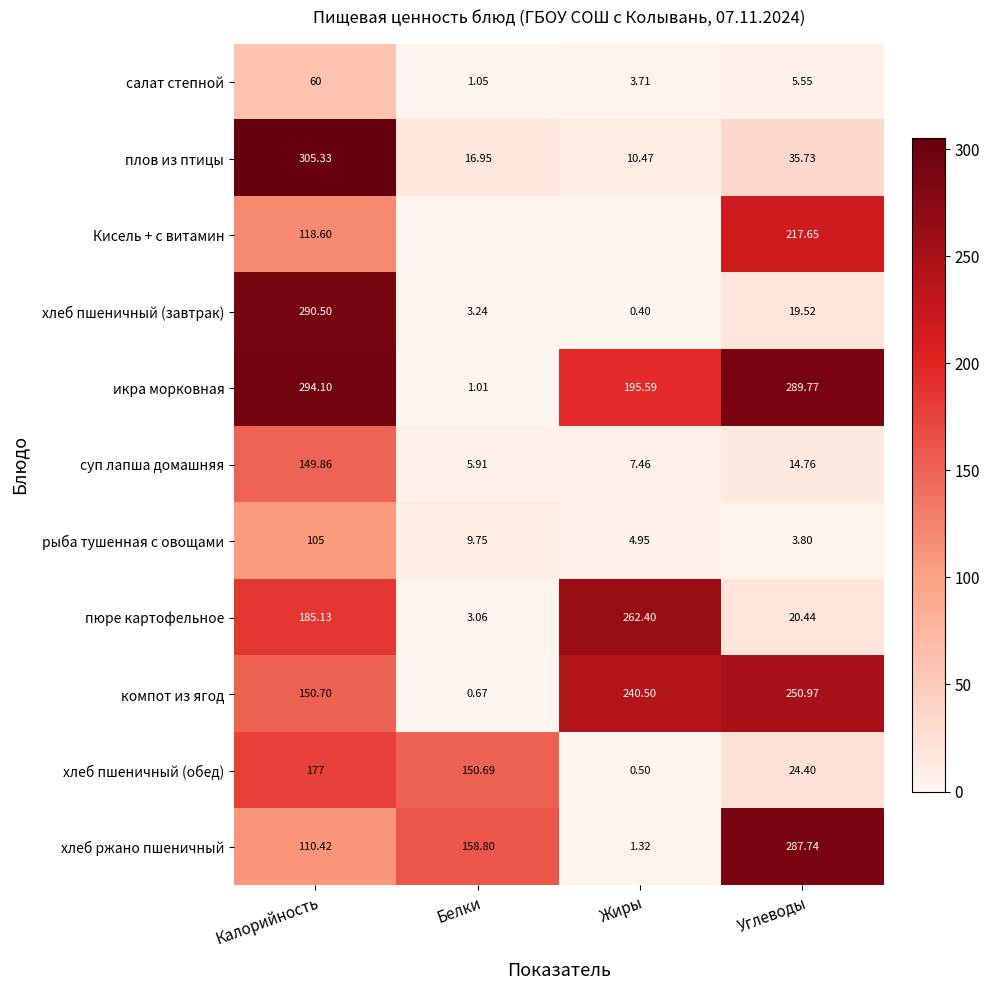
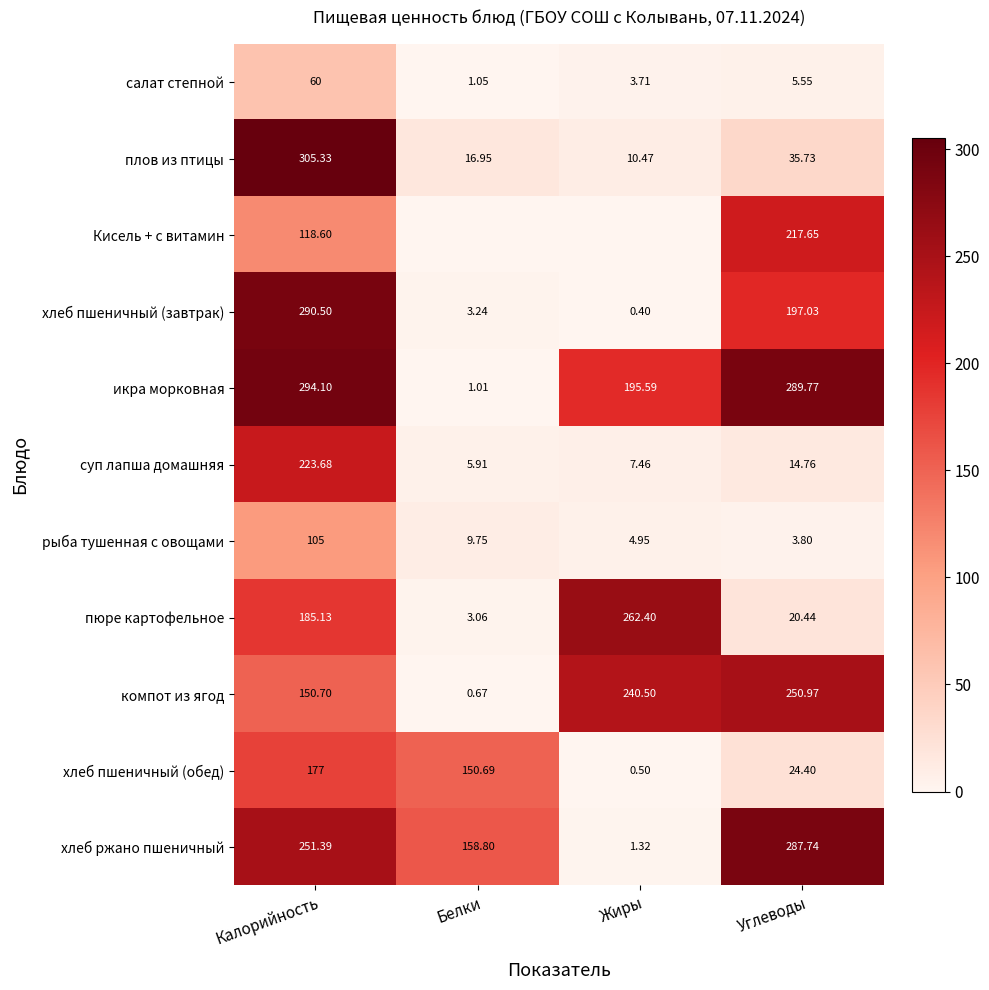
  {
    "салат степной": {
      "Калорийность": 60,
      "Белки": 1.05,
      "Жиры": 3.71,
      "Углеводы": 5.55
    },
    "плов из птицы": {
      "Калорийность": 305.33,
      "Белки": 16.95,
      "Жиры": 10.47,
      "Углеводы": 35.73
    },
    "Кисель + с витамин": {
      "Калорийность": 118.60,
      "Углеводы": 217.65
    },
    "хлеб пшеничный (завтрак)": {
      "Калорийность": 290.50,
      "Белки": 3.24,
      "Жиры": 0.40,
-     "Углеводы": 19.52
+     "Углеводы": 197.03
    },
    "икра морковная": {
      "Калорийность": 294.10,
      "Белки": 1.01,
      "Жиры": 195.59,
      "Углеводы": 289.77
    },
    "суп лапша домашняя": {
-     "Калорийность": 149.86,
+     "Калорийность": 223.68,
      "Белки": 5.91,
      "Жиры": 7.46,
      "Углеводы": 14.76
    },
    "рыба тушенная с овощами": {
      "Калорийность": 105,
      "Белки": 9.75,
      "Жиры": 4.95,
      "Углеводы": 3.80
    },
    "пюре картофельное": {
      "Калорийность": 185.13,
      "Белки": 3.06,
      "Жиры": 262.40,
      "Углеводы": 20.44
    },
    "компот из ягод": {
      "Калорийность": 150.70,
      "Белки": 0.67,
      "Жиры": 240.50,
      "Углеводы": 250.97
    },
    "хлеб пшеничный (обед)": {
      "Калорийность": 177,
      "Белки": 150.69,
      "Жиры": 0.50,
      "Углеводы": 24.40
    },
    "хлеб ржано пшеничный": {
-     "Калорийность": 110.42,
+     "Калорийность": 251.39,
      "Белки": 158.80,
      "Жиры": 1.32,
      "Углеводы": 287.74
    }
  }
